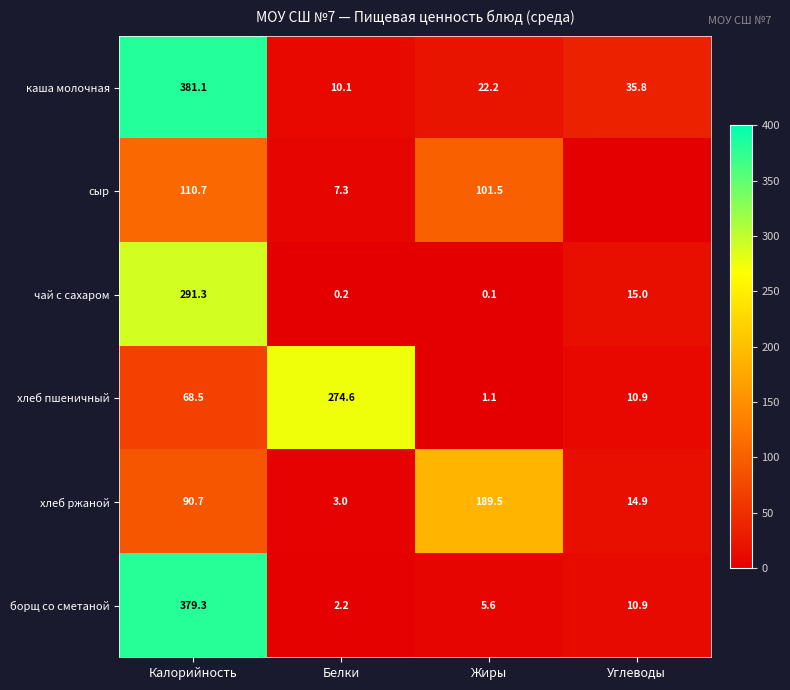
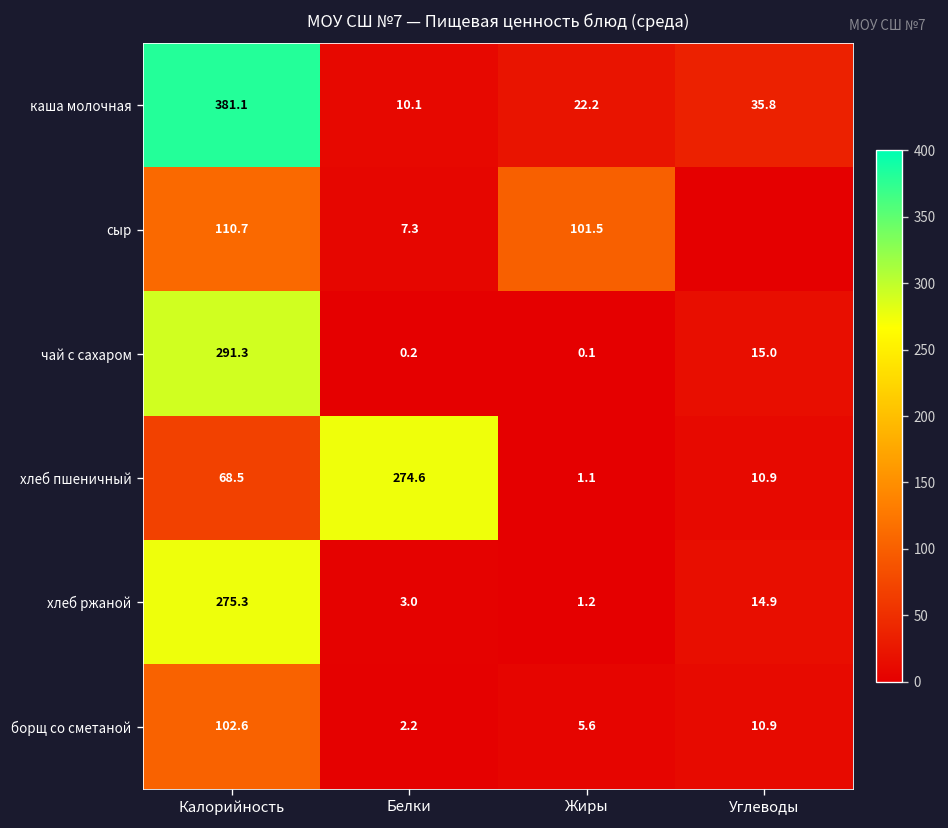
  {
    "каша молочная": {
      "Калорийность": 381.1,
      "Белки": 10.1,
      "Жиры": 22.2,
      "Углеводы": 35.8
    },
    "сыр": {
      "Калорийность": 110.7,
      "Белки": 7.3,
      "Жиры": 101.5
    },
    "чай с сахаром": {
      "Калорийность": 291.3,
      "Белки": 0.2,
      "Жиры": 0.1,
      "Углеводы": 15.0
    },
    "хлеб пшеничный": {
      "Калорийность": 68.5,
      "Белки": 274.6,
      "Жиры": 1.1,
      "Углеводы": 10.9
    },
    "хлеб ржаной": {
-     "Калорийность": 90.7,
+     "Калорийность": 275.3,
      "Белки": 3.0,
-     "Жиры": 189.5,
+     "Жиры": 1.2,
      "Углеводы": 14.9
    },
    "борщ со сметаной": {
-     "Калорийность": 379.3,
+     "Калорийность": 102.6,
      "Белки": 2.2,
      "Жиры": 5.6,
      "Углеводы": 10.9
    }
  }
